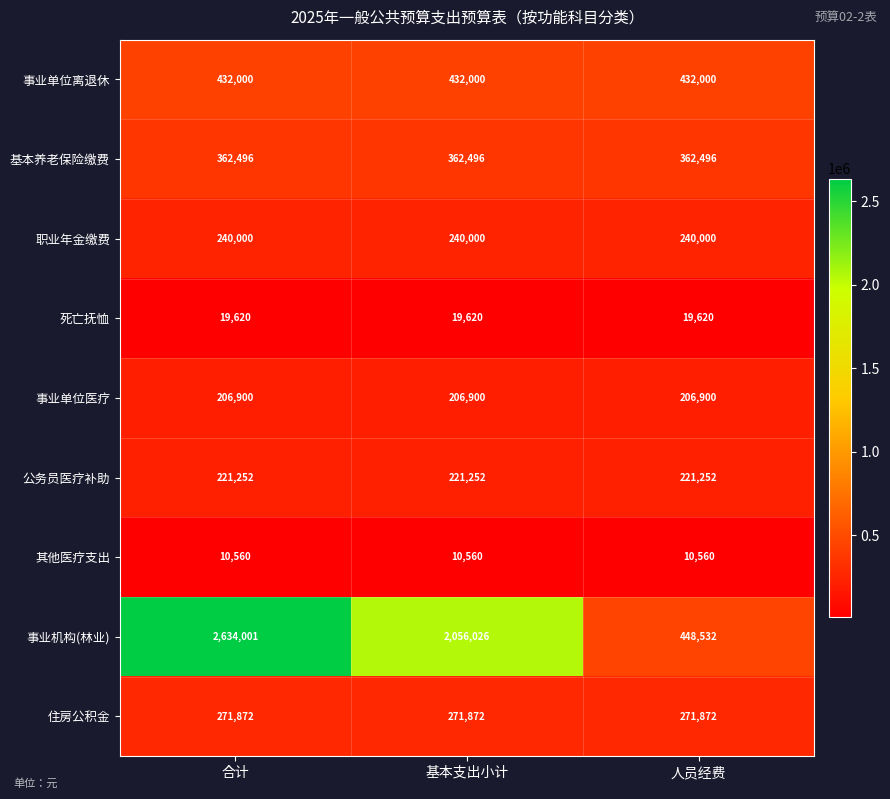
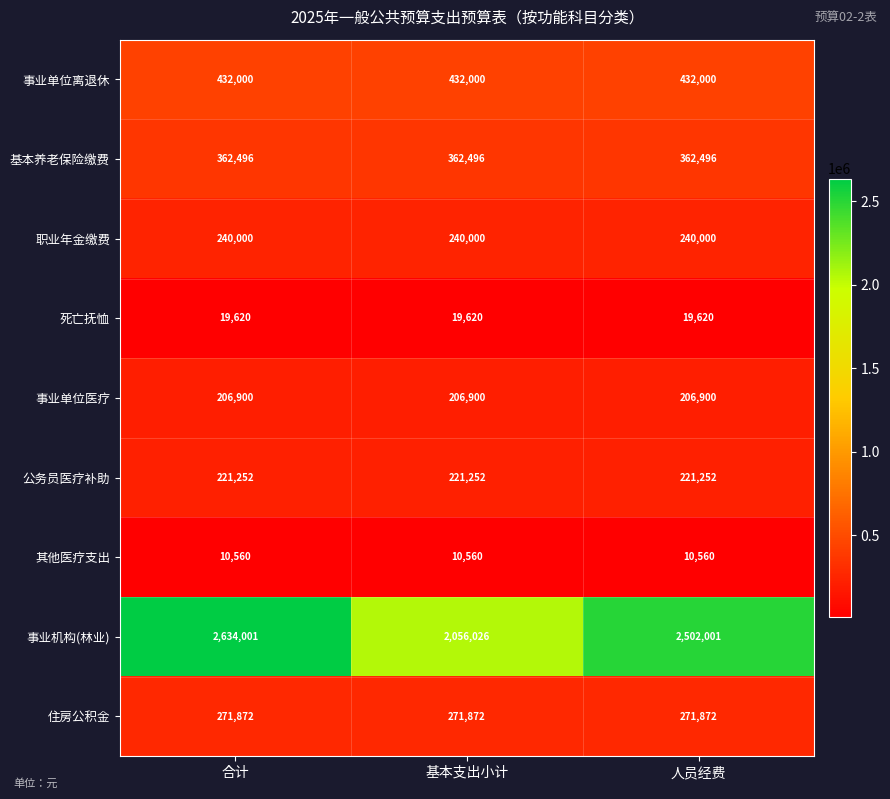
  {
    "事业单位离退休": {
      "合计": "432,000",
      "基本支出小计": "432,000",
      "人员经费": "432,000"
    },
    "基本养老保险缴费": {
      "合计": "362,496",
      "基本支出小计": "362,496",
      "人员经费": "362,496"
    },
    "职业年金缴费": {
      "合计": "240,000",
      "基本支出小计": "240,000",
      "人员经费": "240,000"
    },
    "死亡抚恤": {
      "合计": "19,620",
      "基本支出小计": "19,620",
      "人员经费": "19,620"
    },
    "事业单位医疗": {
      "合计": "206,900",
      "基本支出小计": "206,900",
      "人员经费": "206,900"
    },
    "公务员医疗补助": {
      "合计": "221,252",
      "基本支出小计": "221,252",
      "人员经费": "221,252"
    },
    "其他医疗支出": {
      "合计": "10,560",
      "基本支出小计": "10,560",
      "人员经费": "10,560"
    },
    "事业机构(林业)": {
      "合计": "2,634,001",
      "基本支出小计": "2,056,026",
-     "人员经费": "448,532"
+     "人员经费": "2,502,001"
    },
    "住房公积金": {
      "合计": "271,872",
      "基本支出小计": "271,872",
      "人员经费": "271,872"
    }
  }
